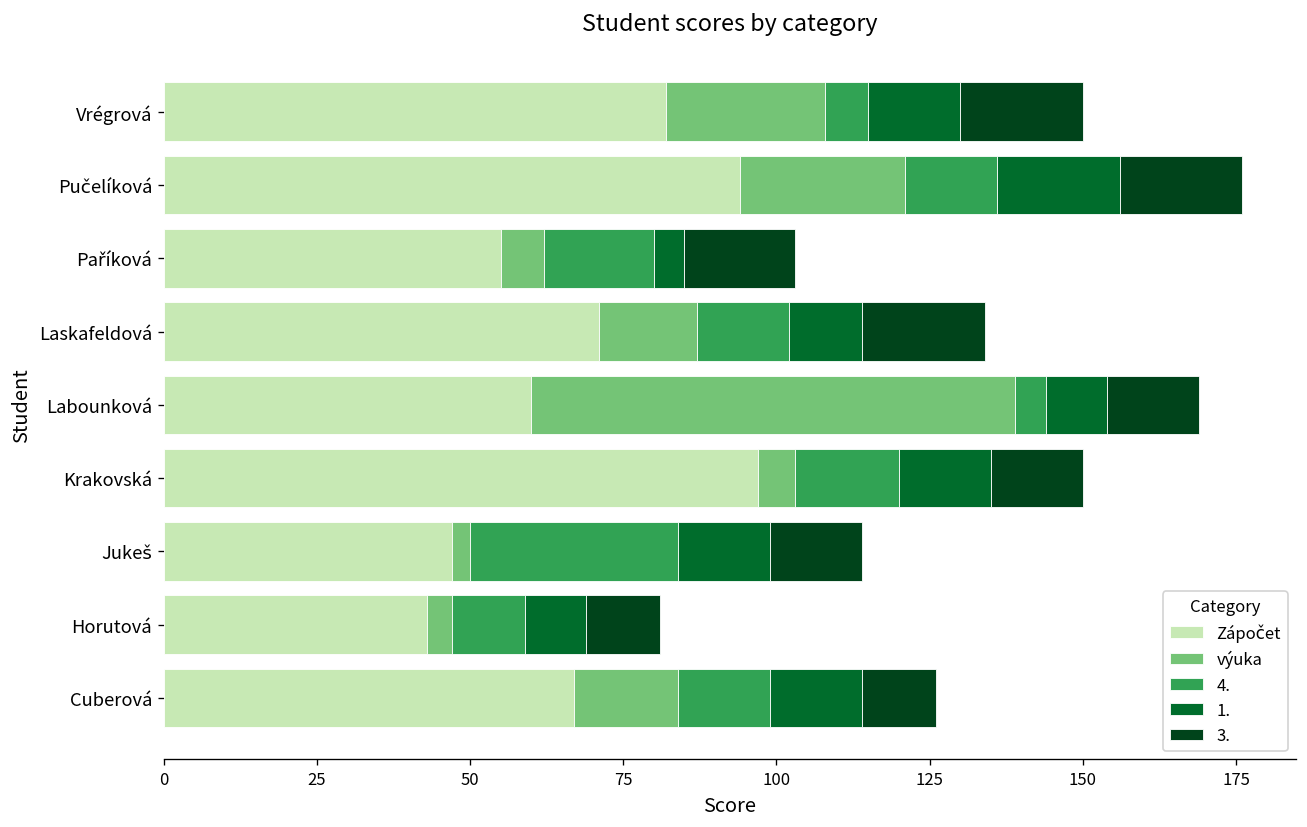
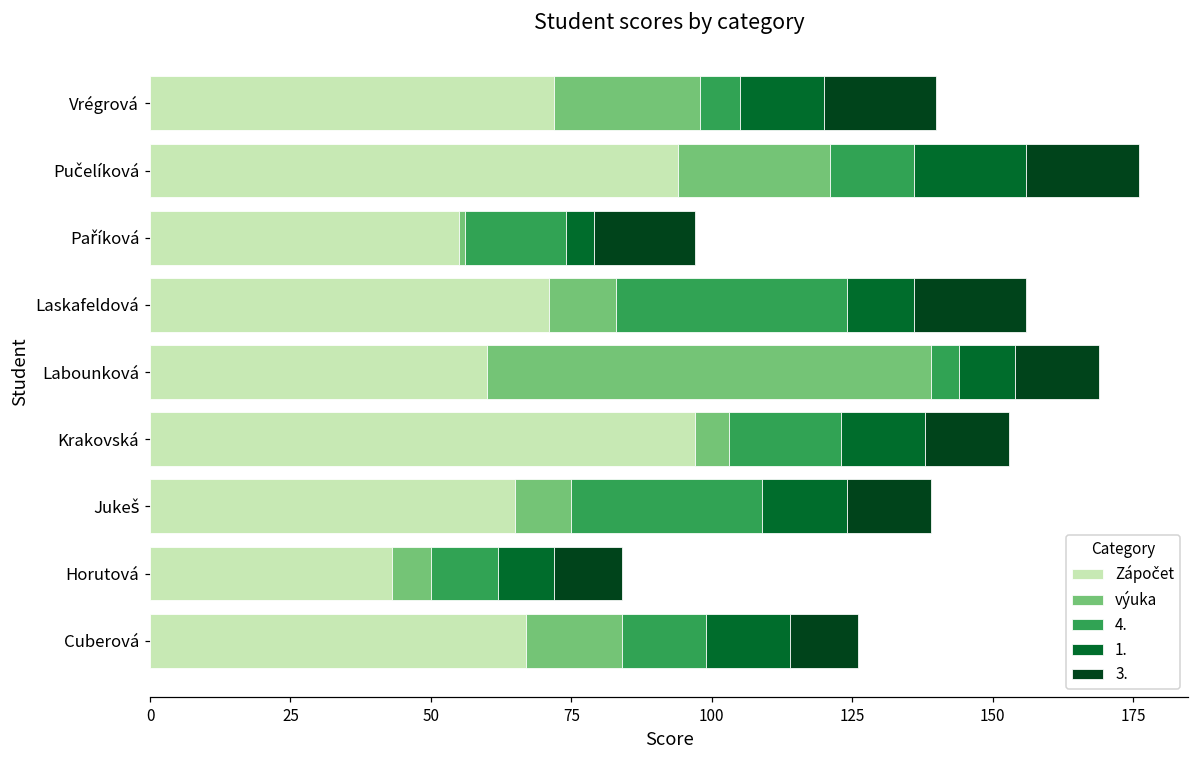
  {
    "Zápočet": {
-     "Vrégrová": 82,
+     "Vrégrová": 72,
      "Pučelíková": 94,
      "Paříková": 55,
      "Laskafeldová": 71,
      "Labounková": 60,
      "Krakovská": 97,
-     "Jukeš": 47,
+     "Jukeš": 65,
      "Horutová": 43,
      "Cuberová": 67
    },
    "výuka": {
      "Vrégrová": 26,
      "Pučelíková": 27,
-     "Paříková": 7,
-     "Laskafeldová": 16,
+     "Paříková": 1,
+     "Laskafeldová": 12,
      "Labounková": 79,
      "Krakovská": 6,
-     "Jukeš": 3,
-     "Horutová": 4,
+     "Jukeš": 10,
+     "Horutová": 7,
      "Cuberová": 17
    },
    "4.": {
      "Vrégrová": 7,
      "Pučelíková": 15,
      "Paříková": 18,
-     "Laskafeldová": 15,
+     "Laskafeldová": 41,
      "Labounková": 5,
-     "Krakovská": 17,
+     "Krakovská": 20,
      "Jukeš": 34,
      "Horutová": 12,
      "Cuberová": 15
    }
  }
